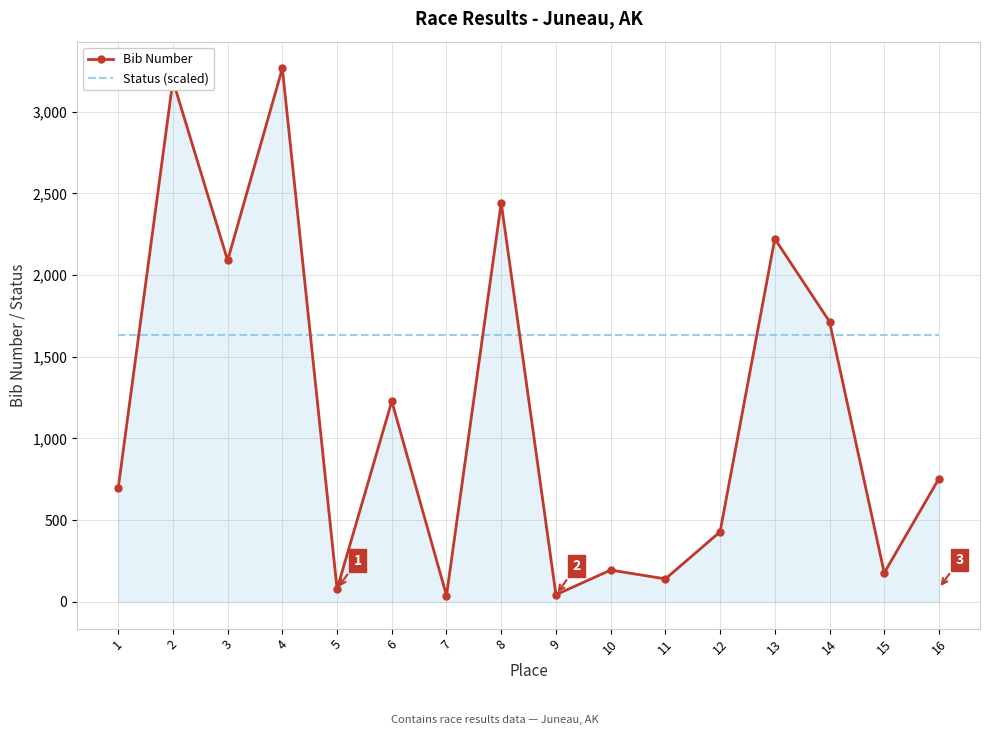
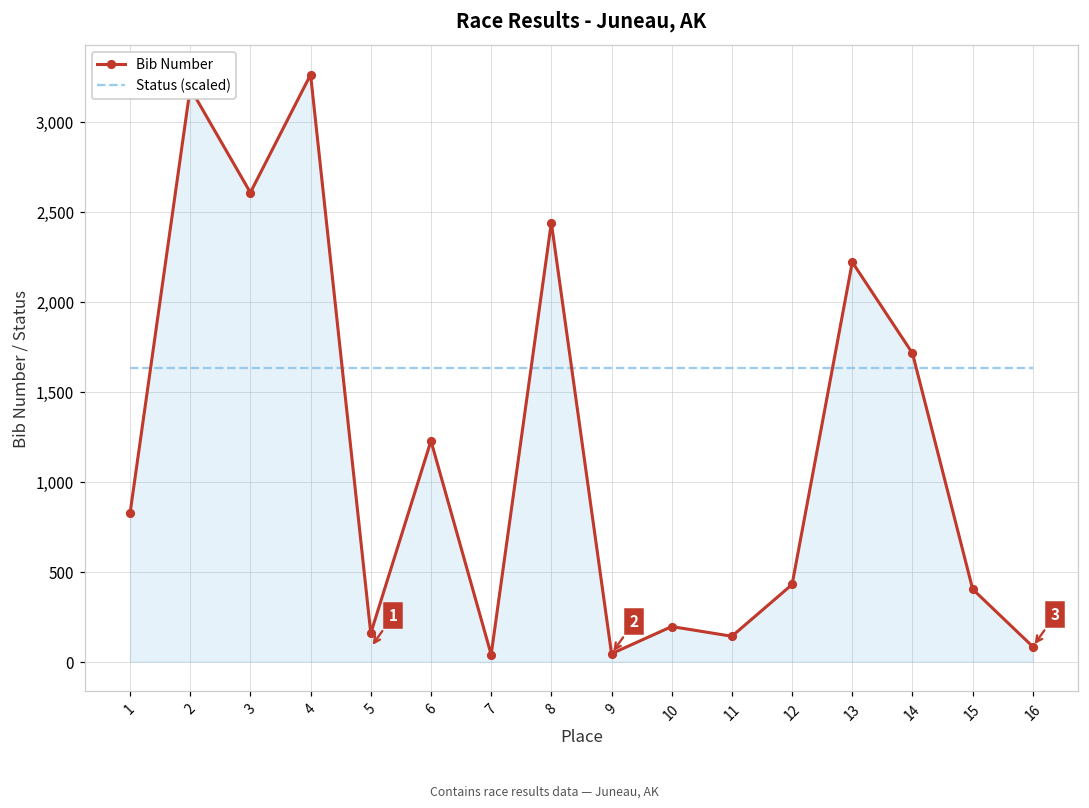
  {
    "Bib Number": {
-     "1": "700",
-     "3": "2,090",
+     "1": "820",
+     "3": "2,610",
      "4": "3,270",
-     "5": "80",
+     "5": "160",
      "6": "1,230",
      "7": "40",
      "8": "2,440",
      "10": "200",
      "11": "140",
      "12": "430",
      "13": "2,220",
      "14": "1,720",
-     "15": "180",
-     "16": "760"
+     "15": "400",
+     "16": "80"
    },
    "Status (scaled)": {
      "1": "1,630",
      "2": "1,630",
      "3": "1,630",
      "4": "1,630",
      "5": "1,630",
      "6": "1,630",
      "7": "1,630",
      "8": "1,630",
      "9": "1,630",
      "10": "1,630",
      "11": "1,630",
      "12": "1,630",
      "13": "1,630",
      "14": "1,630",
      "15": "1,630",
      "16": "1,630"
    }
  }
